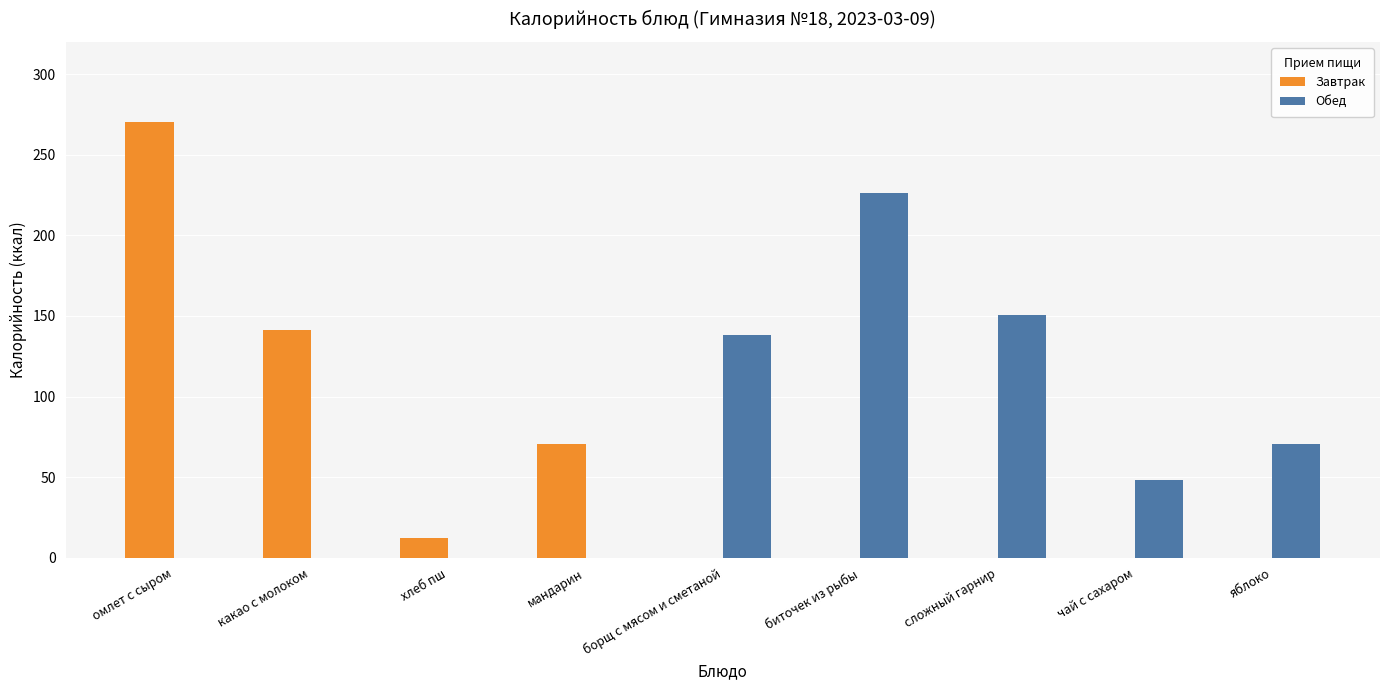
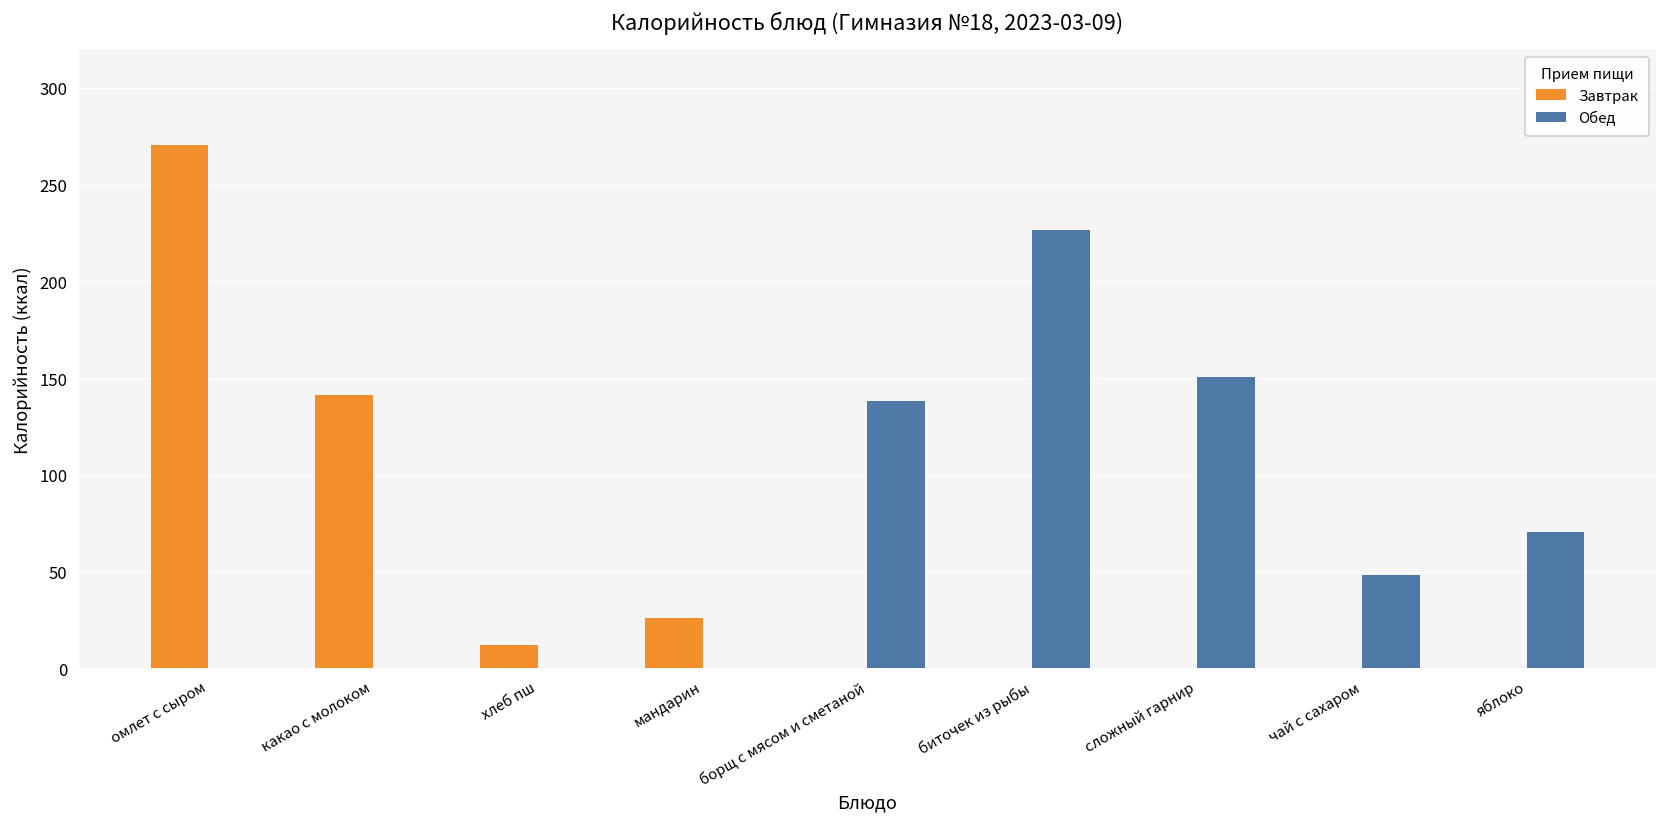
  {
    "Завтрак": {
      "омлет с сыром": 270,
      "какао с молоком": 141,
      "хлеб пш": 12,
-     "мандарин": 71,
+     "мандарин": 26,
      "борщ с мясом и сметаной": 0,
      "биточек из рыбы": 0,
      "сложный гарнир": 0,
      "чай с сахаром": 0,
      "яблоко": 0
    },
    "Обед": {
      "омлет с сыром": 0,
      "какао с молоком": 0,
      "хлеб пш": 0,
      "мандарин": 0,
      "борщ с мясом и сметаной": 138,
      "биточек из рыбы": 226,
      "сложный гарнир": 150,
      "чай с сахаром": 48,
      "яблоко": 71
    }
  }
